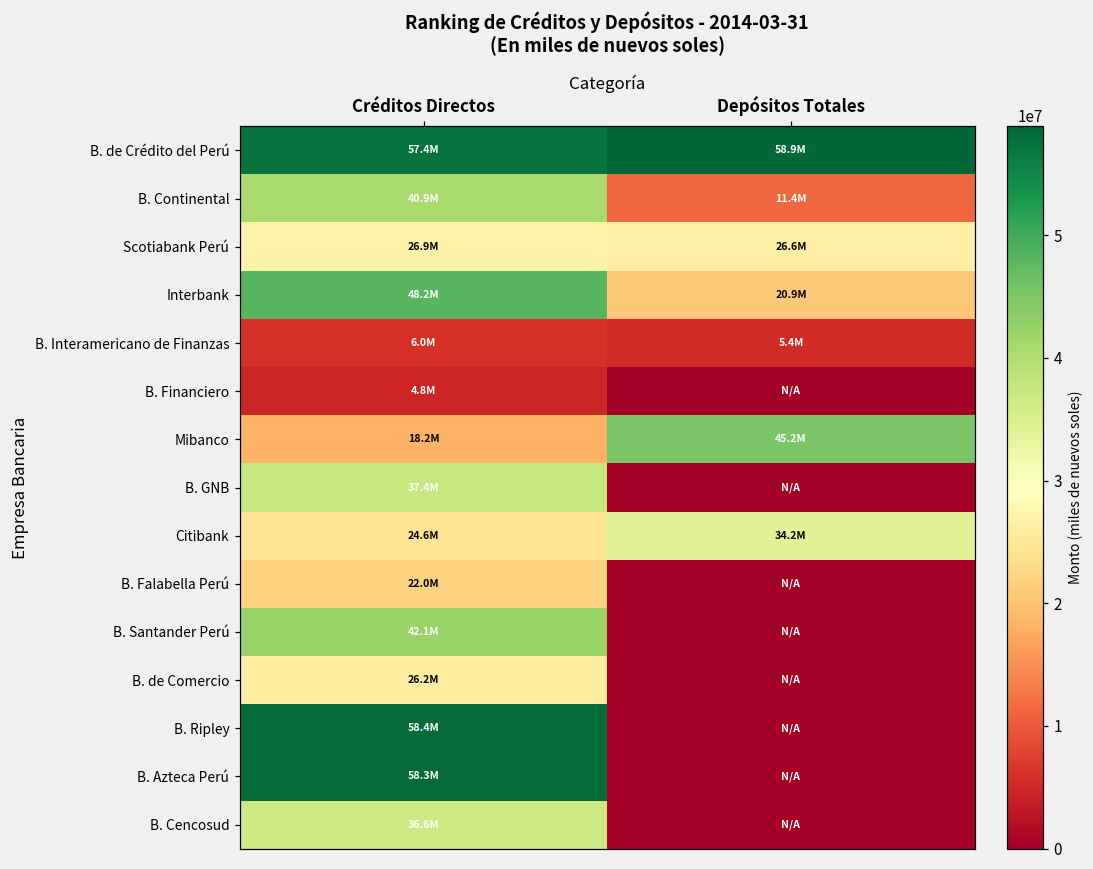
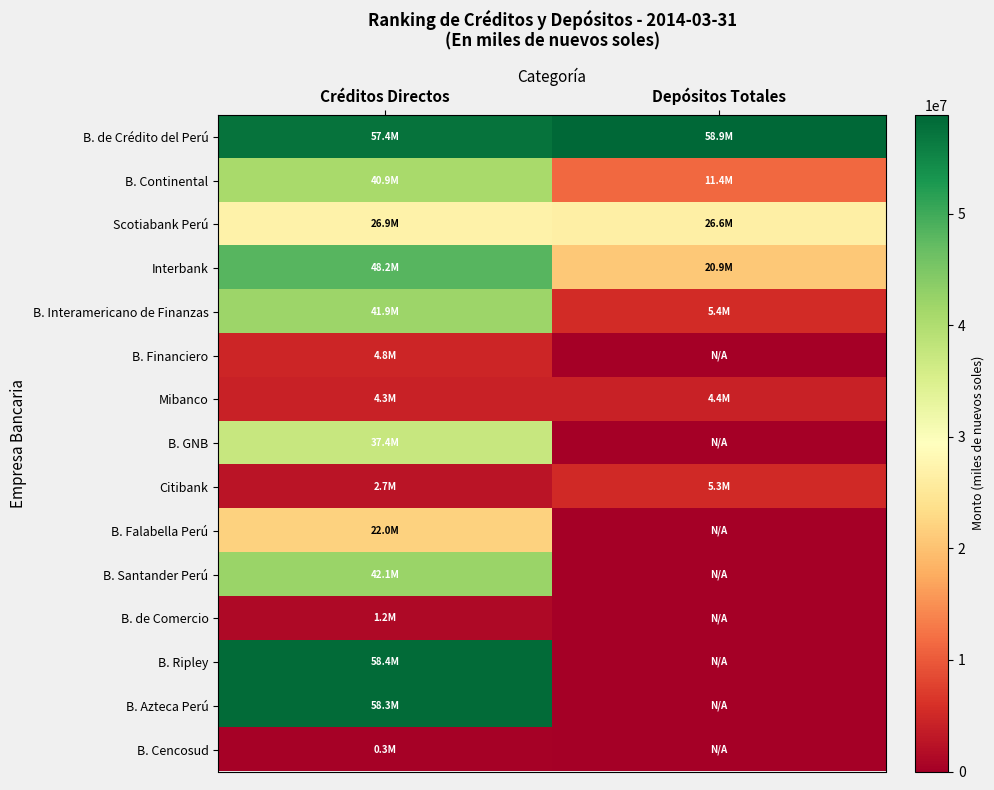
  {
    "B. de Crédito del Perú": {
      "Créditos Directos": "57.4M",
      "Depósitos Totales": "58.9M"
    },
    "B. Continental": {
      "Créditos Directos": "40.9M",
      "Depósitos Totales": "11.4M"
    },
    "Scotiabank Perú": {
      "Créditos Directos": "26.9M",
      "Depósitos Totales": "26.6M"
    },
    "Interbank": {
      "Créditos Directos": "48.2M",
      "Depósitos Totales": "20.9M"
    },
    "B. Interamericano de Finanzas": {
-     "Créditos Directos": "6.0M",
+     "Créditos Directos": "41.9M",
      "Depósitos Totales": "5.4M"
    },
    "B. Financiero": {
      "Créditos Directos": "4.8M"
    },
    "Mibanco": {
-     "Créditos Directos": "18.2M",
-     "Depósitos Totales": "45.2M"
+     "Créditos Directos": "4.3M",
+     "Depósitos Totales": "4.4M"
    },
    "B. GNB": {
      "Créditos Directos": "37.4M"
    },
    "Citibank": {
-     "Créditos Directos": "24.6M",
-     "Depósitos Totales": "34.2M"
+     "Créditos Directos": "2.7M",
+     "Depósitos Totales": "5.3M"
    },
    "B. Falabella Perú": {
      "Créditos Directos": "22.0M"
    },
    "B. Santander Perú": {
      "Créditos Directos": "42.1M"
    },
    "B. de Comercio": {
-     "Créditos Directos": "26.2M"
+     "Créditos Directos": "1.2M"
    },
    "B. Ripley": {
      "Créditos Directos": "58.4M"
    },
    "B. Azteca Perú": {
      "Créditos Directos": "58.3M"
    },
    "B. Cencosud": {
-     "Créditos Directos": "36.6M"
+     "Créditos Directos": "0.3M"
    }
  }
